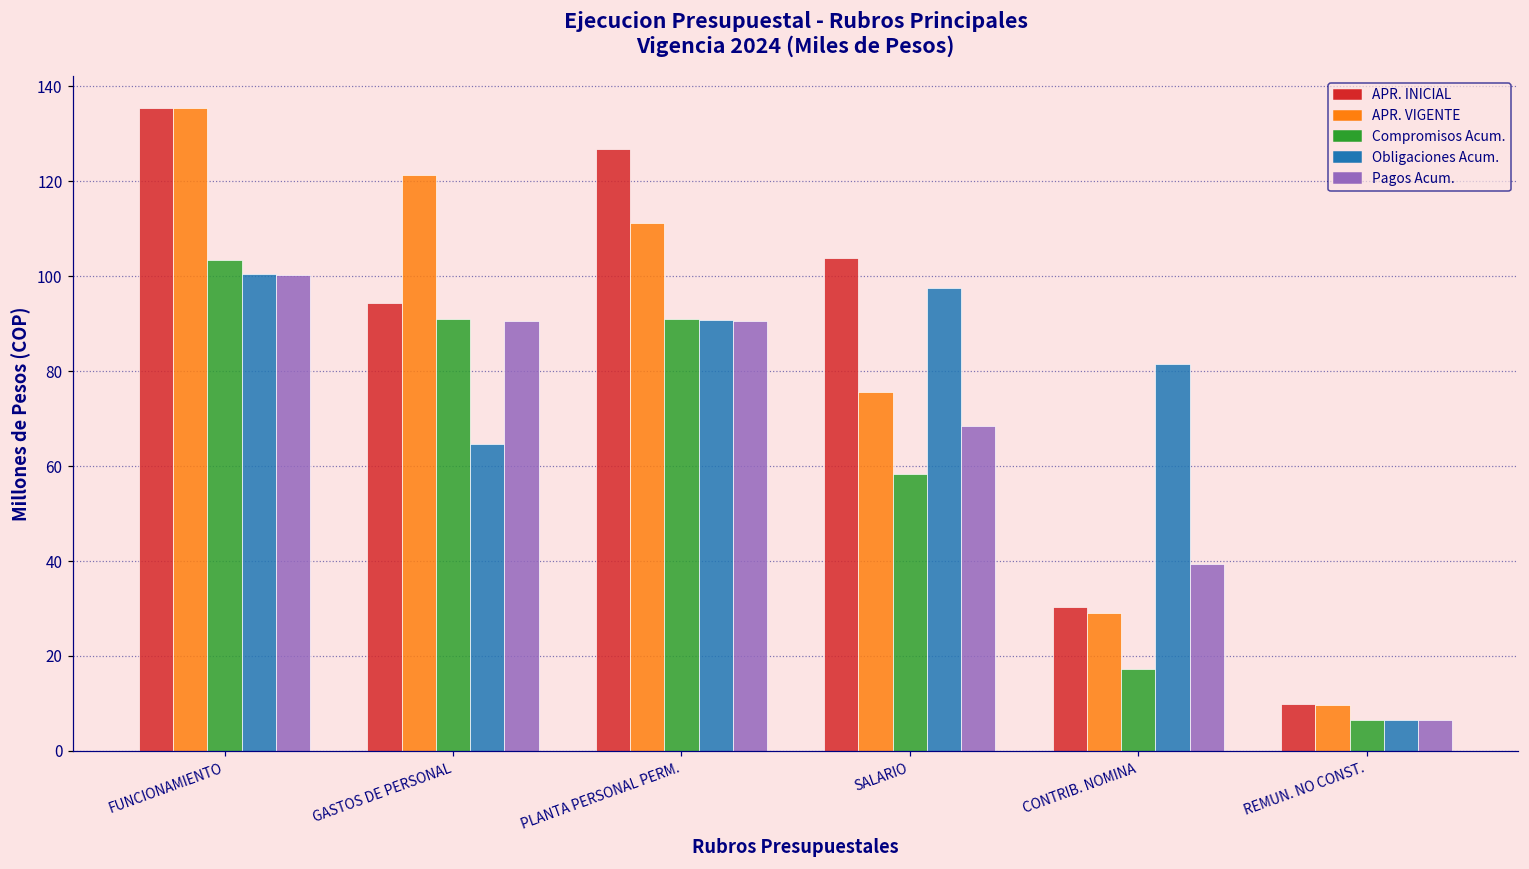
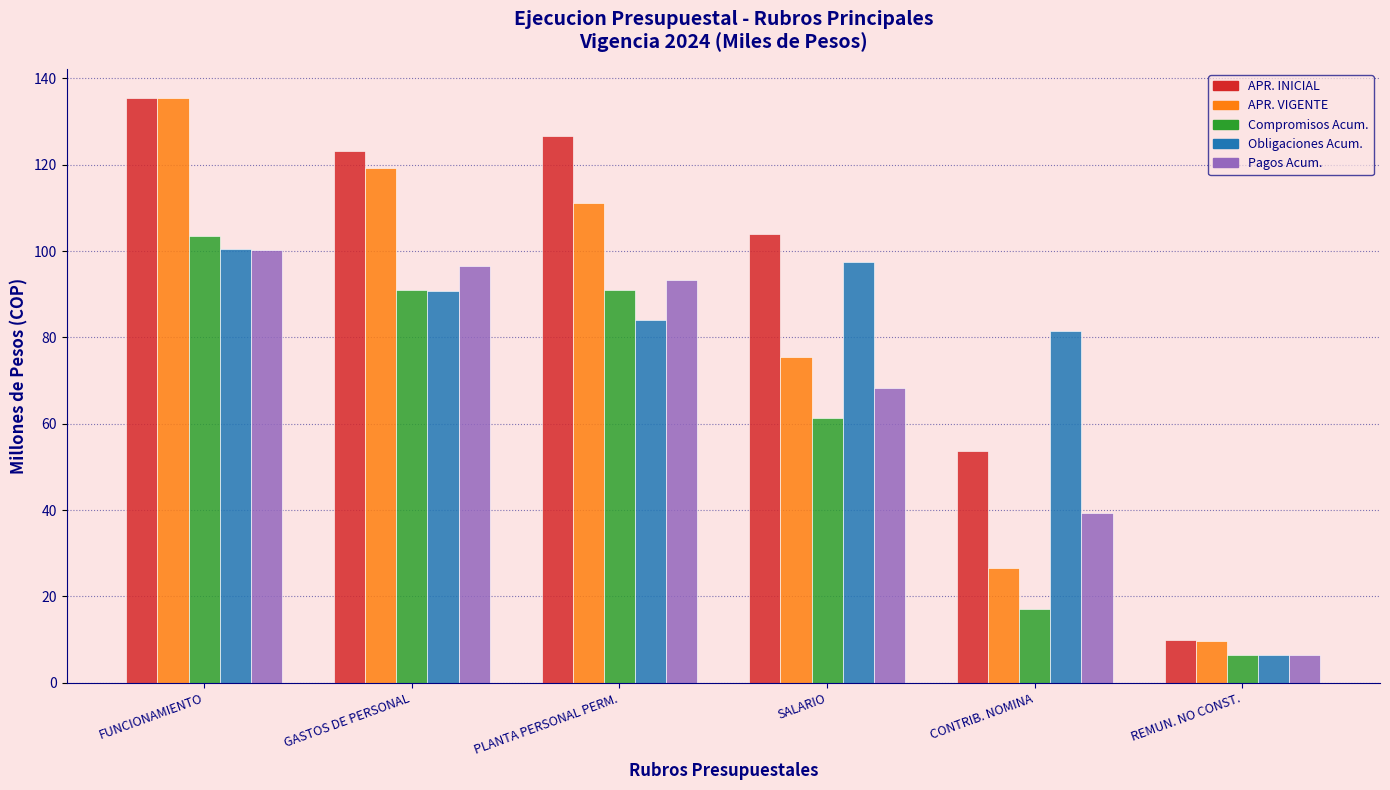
  {
    "APR. INICIAL": {
      "FUNCIONAMIENTO": 135,
-     "GASTOS DE PERSONAL": 94,
+     "GASTOS DE PERSONAL": 123,
      "PLANTA PERSONAL PERM.": 127,
      "SALARIO": 104,
-     "CONTRIB. NOMINA": 30,
+     "CONTRIB. NOMINA": 54,
      "REMUN. NO CONST.": 10
    },
    "APR. VIGENTE": {
      "FUNCIONAMIENTO": 135,
-     "GASTOS DE PERSONAL": 121,
+     "GASTOS DE PERSONAL": 119,
      "PLANTA PERSONAL PERM.": 111,
      "SALARIO": 76,
-     "CONTRIB. NOMINA": 29,
+     "CONTRIB. NOMINA": 27,
      "REMUN. NO CONST.": 10
    },
    "Compromisos Acum.": {
      "FUNCIONAMIENTO": 103,
      "GASTOS DE PERSONAL": 91,
      "PLANTA PERSONAL PERM.": 91,
-     "SALARIO": 58,
+     "SALARIO": 61,
      "CONTRIB. NOMINA": 17,
      "REMUN. NO CONST.": 6
    },
    "Obligaciones Acum.": {
      "FUNCIONAMIENTO": 100,
-     "GASTOS DE PERSONAL": 65,
-     "PLANTA PERSONAL PERM.": 91,
+     "GASTOS DE PERSONAL": 91,
+     "PLANTA PERSONAL PERM.": 84,
      "SALARIO": 98,
      "CONTRIB. NOMINA": 82,
      "REMUN. NO CONST.": 6
    },
    "Pagos Acum.": {
      "FUNCIONAMIENTO": 100,
-     "GASTOS DE PERSONAL": 91,
-     "PLANTA PERSONAL PERM.": 91,
+     "GASTOS DE PERSONAL": 97,
+     "PLANTA PERSONAL PERM.": 93,
      "SALARIO": 68,
      "CONTRIB. NOMINA": 39,
      "REMUN. NO CONST.": 6
    }
  }
